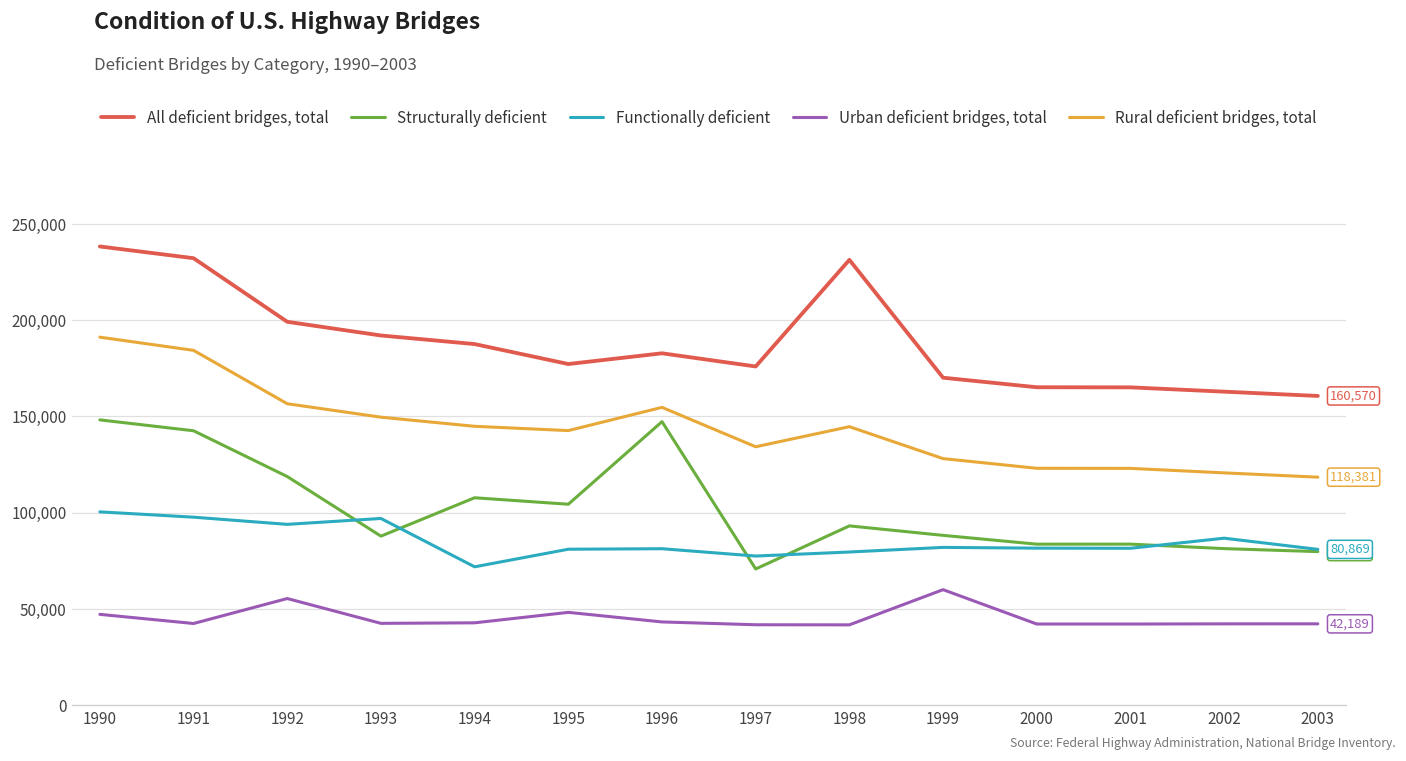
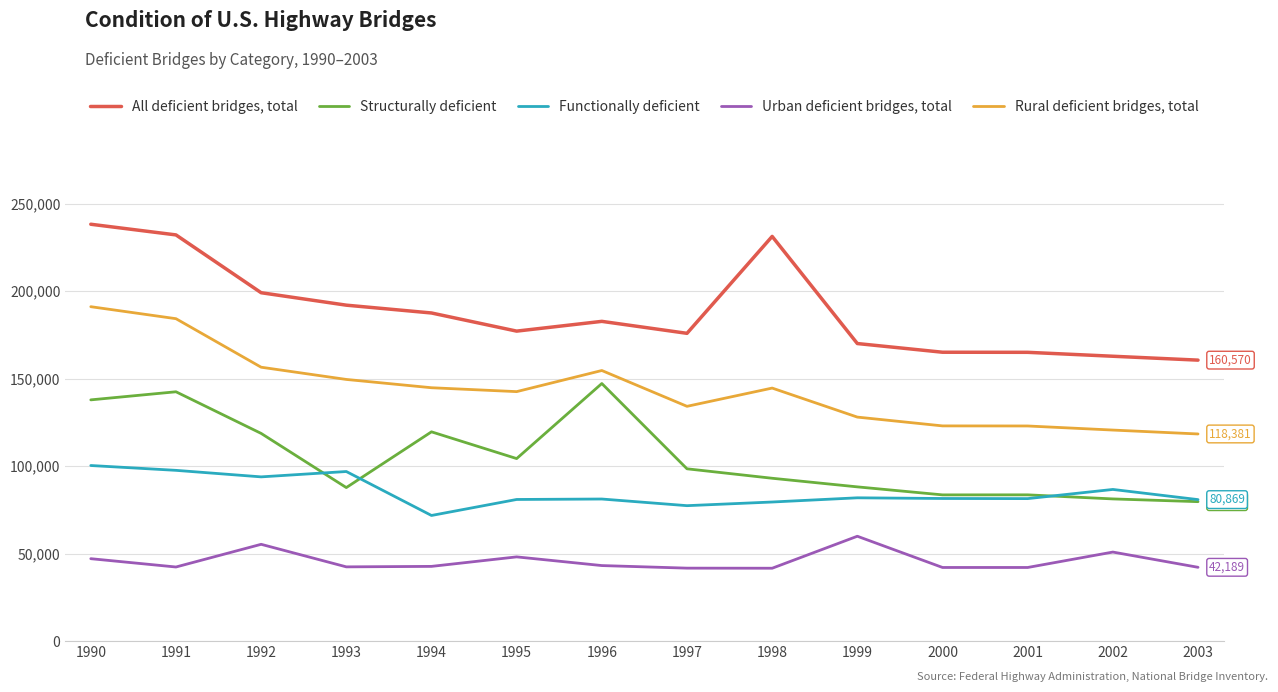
  {
    "All deficient bridges, total": {
      "1990": "238,000",
      "1991": "232,000",
      "1992": "199,000",
      "1993": "192,000",
      "1994": "188,000",
      "1995": "177,000",
      "1996": "183,000",
      "1997": "176,000",
      "1998": "231,000",
      "1999": "170,000",
      "2000": "165,000",
      "2001": "165,000",
      "2002": "163,000"
    },
    "Structurally deficient": {
-     "1990": "148,000",
+     "1990": "138,000",
      "1991": "142,000",
      "1992": "119,000",
      "1993": "88,000",
-     "1994": "108,000",
+     "1994": "120,000",
      "1995": "104,000",
      "1996": "147,000",
-     "1997": "71,000",
+     "1997": "98,000",
      "1998": "93,000",
      "1999": "88,000",
      "2000": "84,000",
      "2001": "84,000",
      "2002": "81,000"
    },
    "Functionally deficient": {
      "1990": "100,000",
      "1991": "98,000",
      "1992": "94,000",
      "1993": "97,000",
      "1994": "72,000",
      "1995": "81,000",
      "1996": "81,000",
      "1997": "77,000",
      "1998": "80,000",
      "1999": "82,000",
      "2000": "82,000",
      "2001": "81,000",
      "2002": "87,000"
    },
    "Urban deficient bridges, total": {
      "1990": "47,000",
      "1991": "42,000",
      "1992": "55,000",
      "1993": "42,000",
      "1994": "43,000",
      "1995": "48,000",
      "1996": "43,000",
      "1997": "42,000",
      "1998": "42,000",
      "1999": "60,000",
      "2000": "42,000",
      "2001": "42,000",
-     "2002": "42,000"
+     "2002": "51,000"
    },
    "Rural deficient bridges, total": {
      "1990": "191,000",
      "1991": "184,000",
      "1992": "157,000",
      "1993": "150,000",
      "1994": "145,000",
      "1995": "143,000",
      "1996": "155,000",
      "1997": "134,000",
      "1998": "145,000",
      "1999": "128,000",
      "2000": "123,000",
      "2001": "123,000",
      "2002": "121,000"
    }
  }
